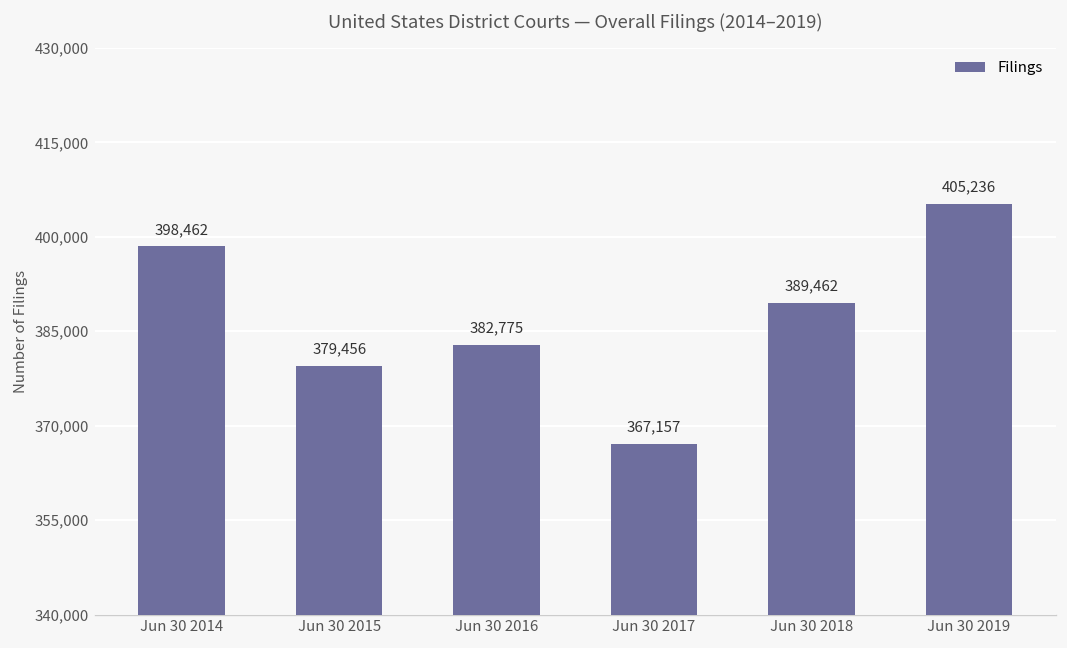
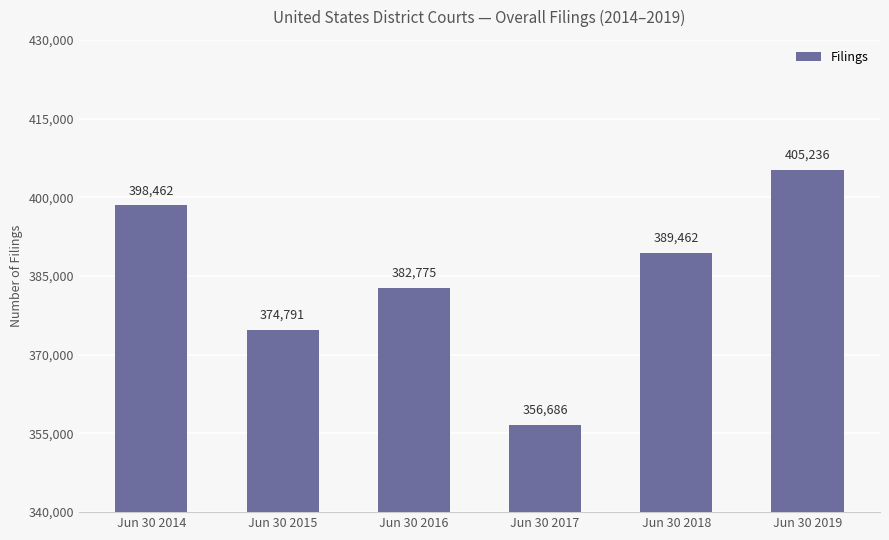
  {
    "Jun 30 2014": "398,462",
-   "Jun 30 2015": "379,456",
+   "Jun 30 2015": "374,791",
    "Jun 30 2016": "382,775",
-   "Jun 30 2017": "367,157",
+   "Jun 30 2017": "356,686",
    "Jun 30 2018": "389,462",
    "Jun 30 2019": "405,236"
  }
